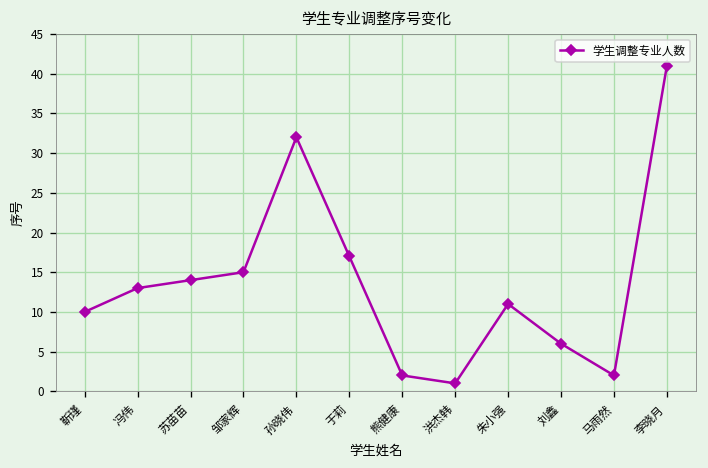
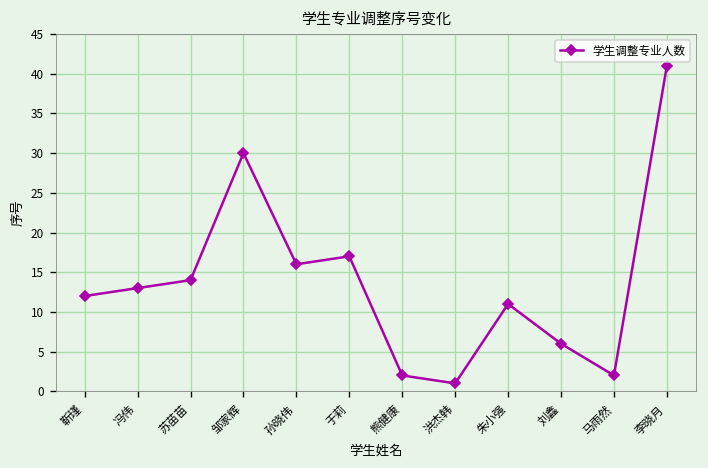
  {
-   "靳瑾": 10,
+   "靳瑾": 12,
    "冯伟": 13,
    "苏苗苗": 14,
-   "邹家辉": 15,
-   "孙晓伟": 32,
+   "邹家辉": 30,
+   "孙晓伟": 16,
    "于莉": 17,
    "熊健康": 2,
    "洪杰韩": 1,
    "朱小强": 11,
    "刘鑫": 6,
    "马雨然": 2,
    "李晓月": 41
  }
